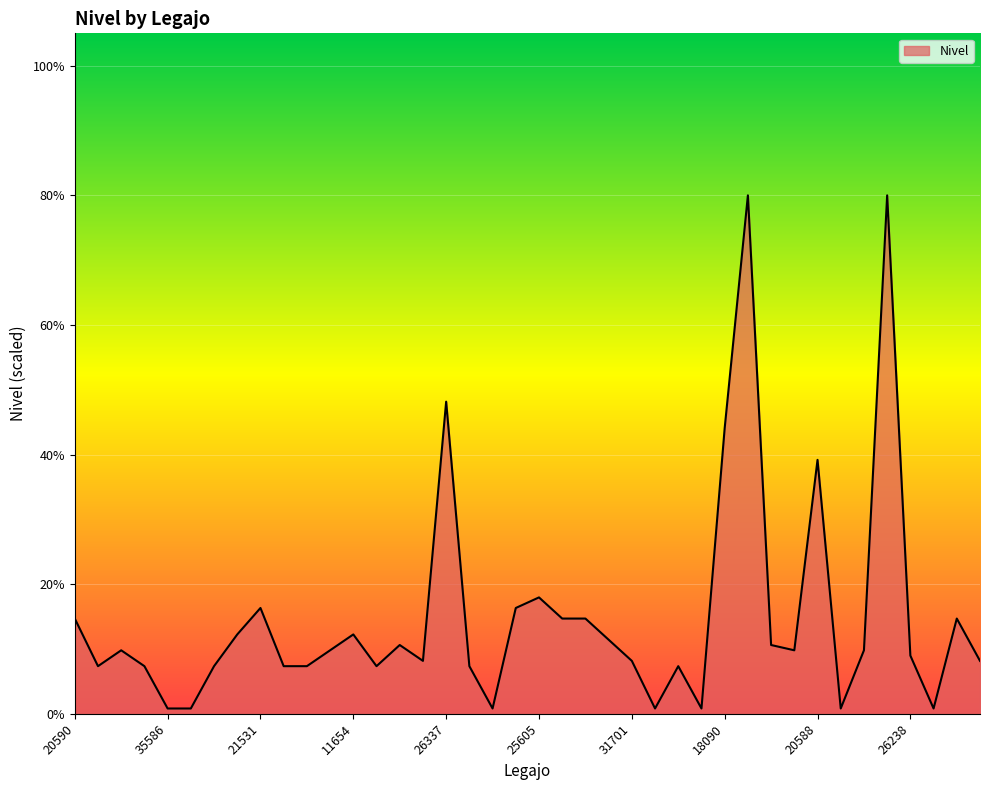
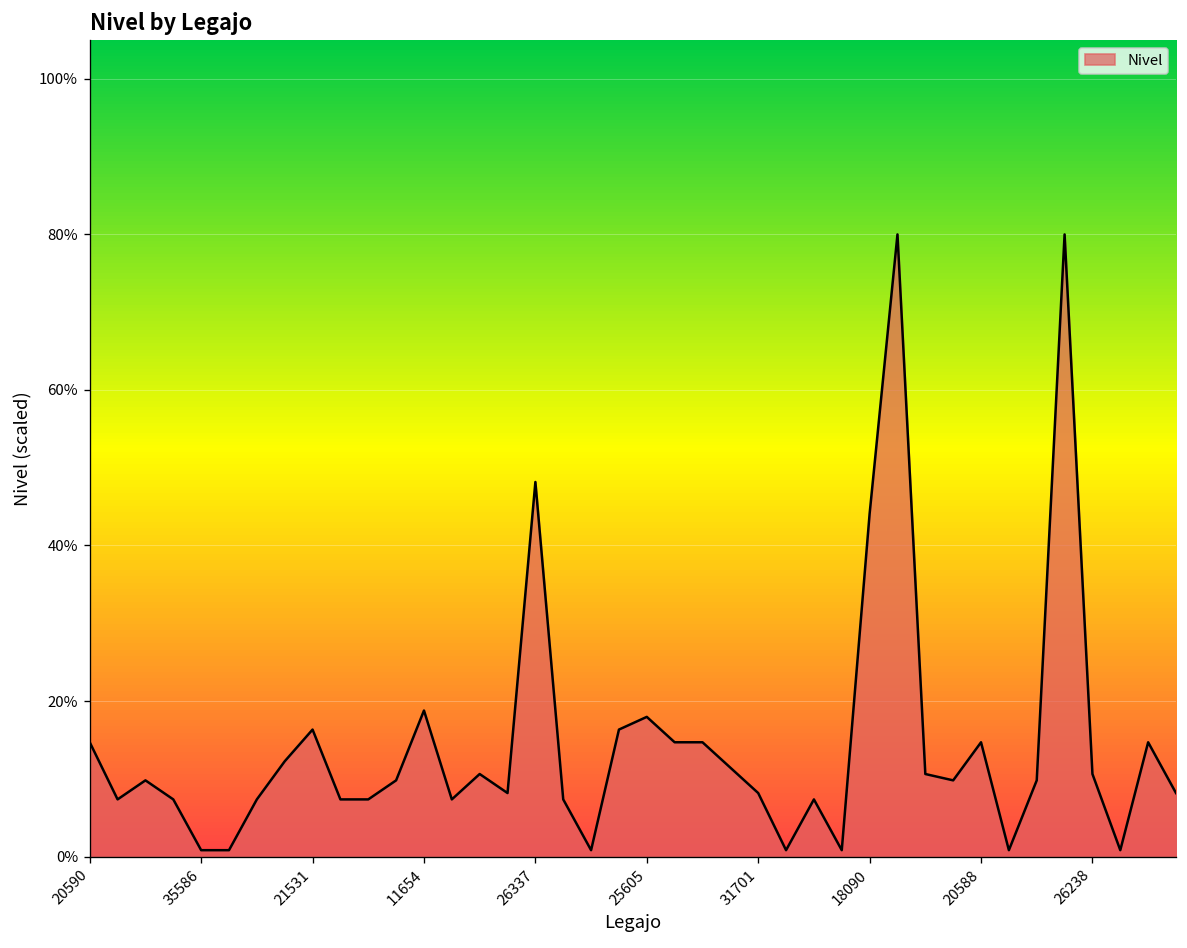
  {
    "20590": "15%",
    "35586": "1%",
    "21531": "16%",
-   "11654": "12%",
+   "11654": "19%",
    "26337": "48%",
    "25605": "18%",
    "31701": "8%",
    "18090": "44%",
-   "20588": "39%",
-   "26238": "9%"
+   "20588": "15%",
+   "26238": "11%"
  }
